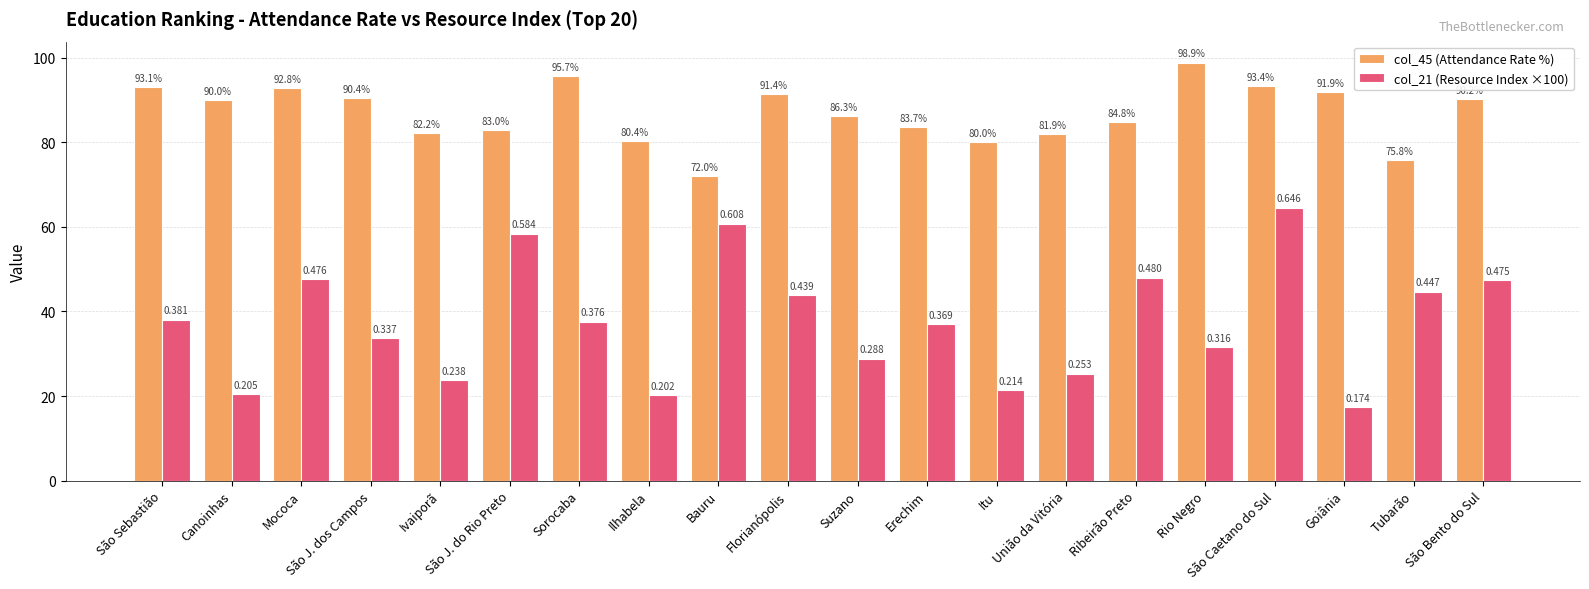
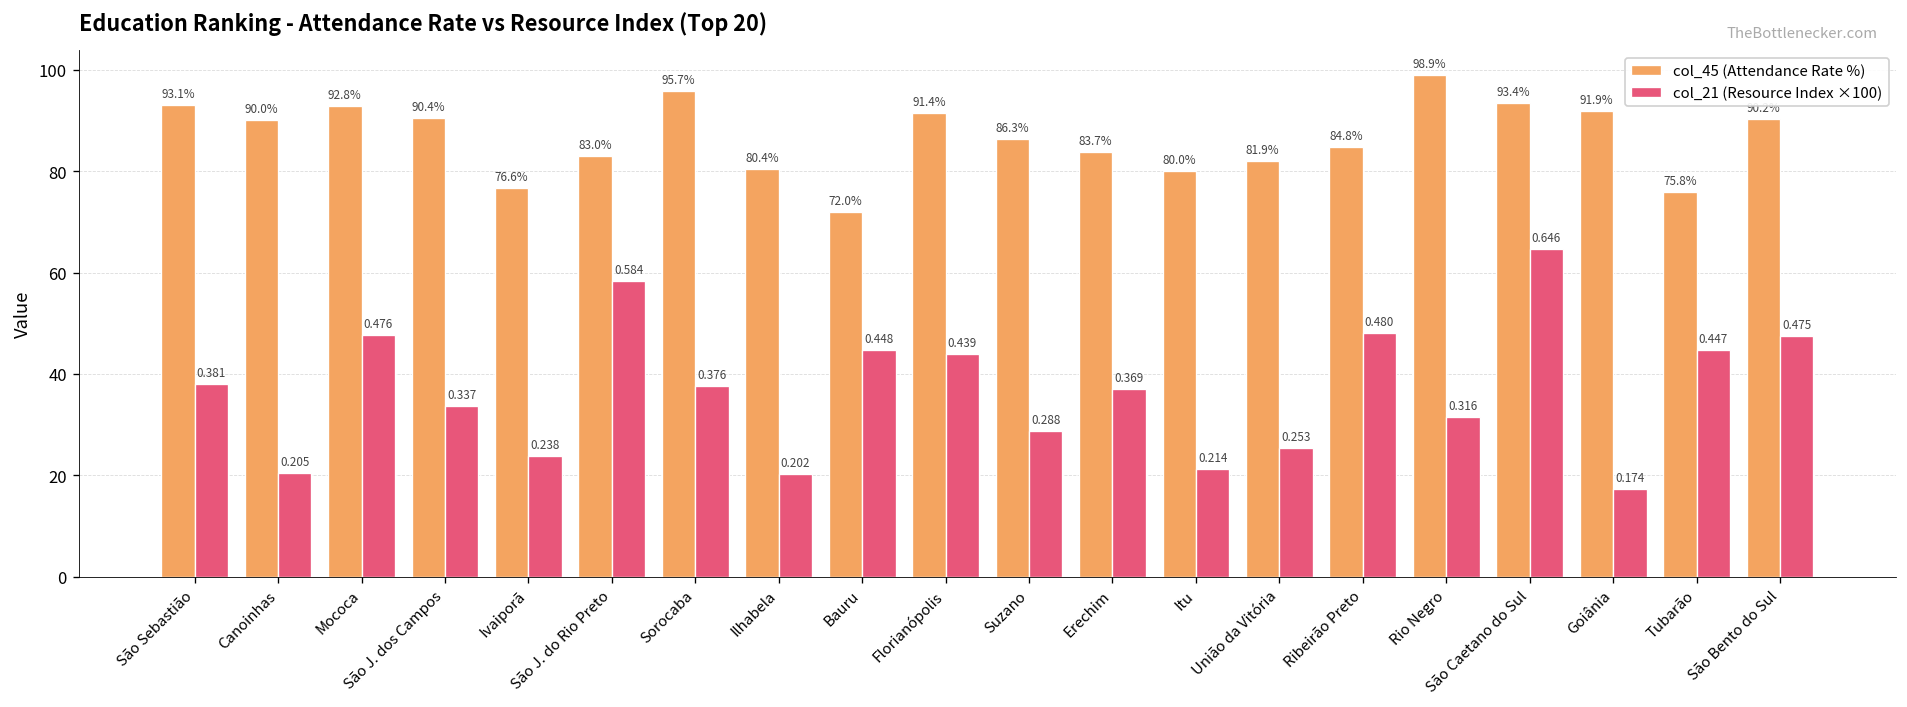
  {
    "col_45 (Attendance Rate %)": {
      "São Sebastião": "93.1%",
      "Canoinhas": "90.0%",
      "Mococa": "92.8%",
      "São J. dos Campos": "90.4%",
-     "Ivaiporã": "82.2%",
+     "Ivaiporã": "76.6%",
      "São J. do Rio Preto": "83.0%",
      "Sorocaba": "95.7%",
      "Ilhabela": "80.4%",
      "Bauru": "72.0%",
      "Florianópolis": "91.4%",
      "Suzano": "86.3%",
      "Erechim": "83.7%",
      "Itu": "80.0%",
      "União da Vitória": "81.9%",
      "Ribeirão Preto": "84.8%",
      "Rio Negro": "98.9%",
      "São Caetano do Sul": "93.4%",
      "Goiânia": "91.9%",
      "Tubarão": "75.8%"
    },
    "col_21 (Resource Index ×100)": {
-     "Bauru": "0.608"
+     "Bauru": "0.448"
    }
  }
